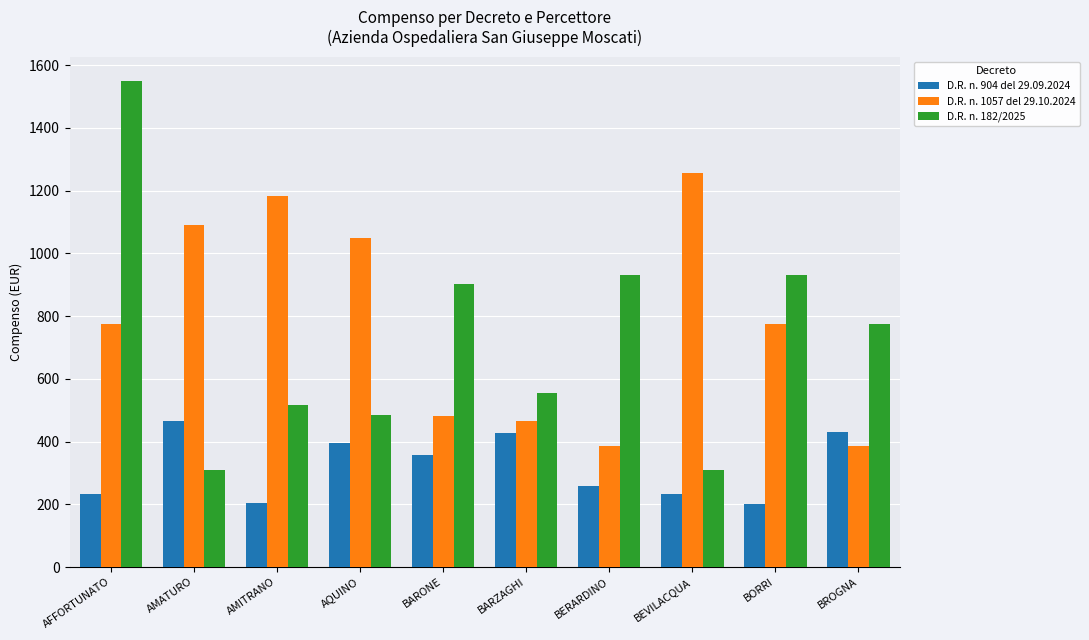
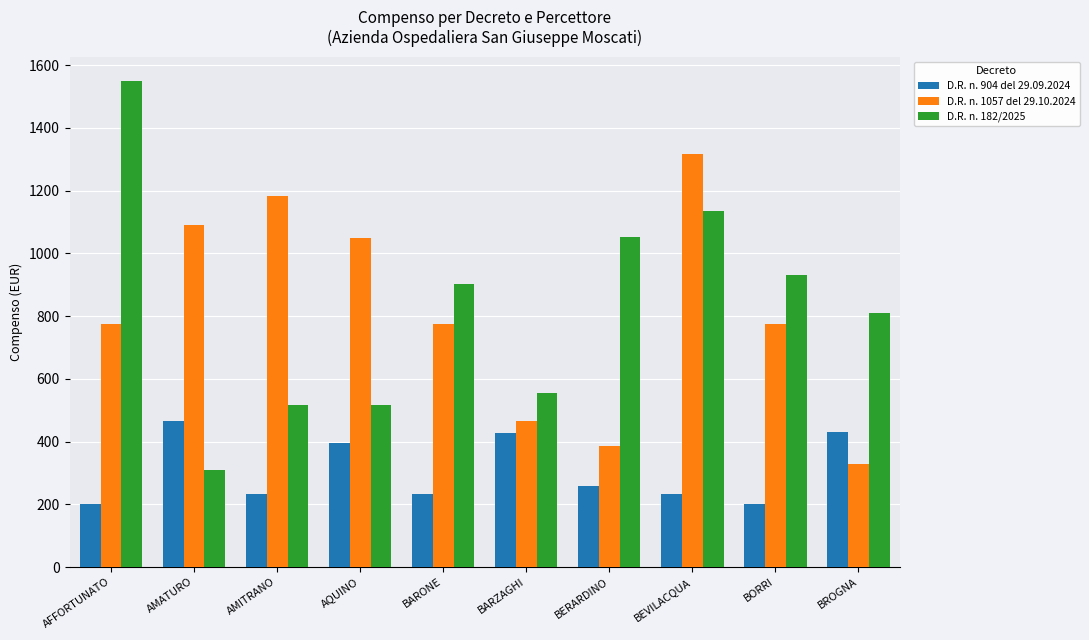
  {
    "D.R. n. 904 del 29.09.2024": {
-     "AFFORTUNATO": 230,
+     "AFFORTUNATO": 200,
      "AMATURO": 460,
-     "AMITRANO": 200,
+     "AMITRANO": 230,
      "AQUINO": 400,
-     "BARONE": 360,
+     "BARONE": 230,
      "BARZAGHI": 430,
      "BERARDINO": 260,
      "BEVILACQUA": 230,
      "BORRI": 200,
      "BROGNA": 430
    },
    "D.R. n. 1057 del 29.10.2024": {
      "AFFORTUNATO": 770,
      "AMATURO": 1090,
      "AMITRANO": 1180,
      "AQUINO": 1050,
-     "BARONE": 480,
+     "BARONE": 770,
      "BARZAGHI": 460,
      "BERARDINO": 390,
-     "BEVILACQUA": 1260,
+     "BEVILACQUA": 1320,
      "BORRI": 770,
-     "BROGNA": 390
+     "BROGNA": 330
    },
    "D.R. n. 182/2025": {
      "AFFORTUNATO": 1550,
      "AMATURO": 310,
      "AMITRANO": 520,
-     "AQUINO": 490,
+     "AQUINO": 520,
      "BARONE": 900,
      "BARZAGHI": 560,
-     "BERARDINO": 930,
-     "BEVILACQUA": 310,
+     "BERARDINO": 1050,
+     "BEVILACQUA": 1130,
      "BORRI": 930,
-     "BROGNA": 770
+     "BROGNA": 810
    }
  }
